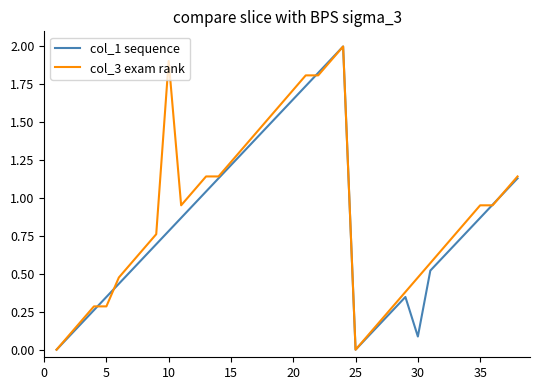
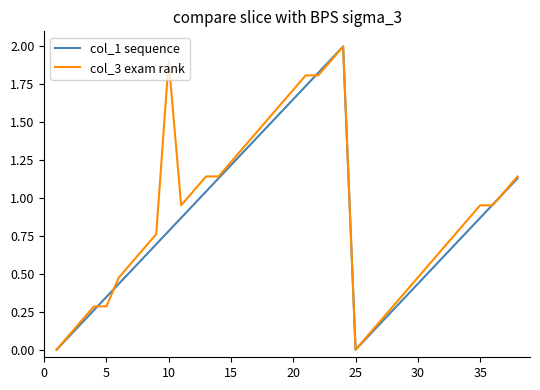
  {
    "col_1 sequence": {
      "5": 0.35,
      "10": 0.78,
      "15": 1.22,
      "20": 1.65,
-     "30": 0.09,
+     "30": 0.43,
      "35": 0.87
    },
    "col_3 exam rank": {
      "5": 0.29,
      "15": 1.24,
      "20": 1.71,
      "30": 0.48,
      "35": 0.95
    }
  }
